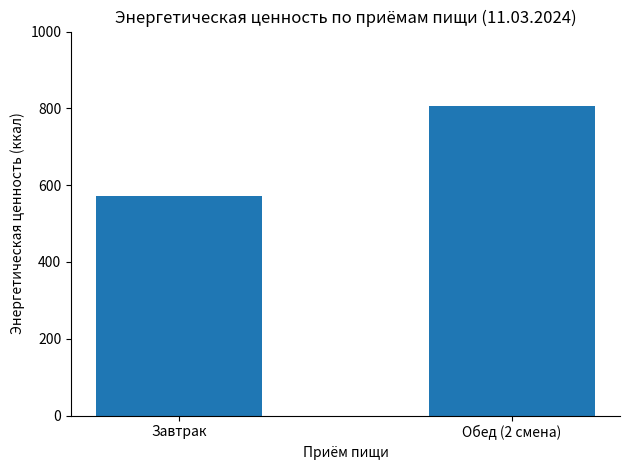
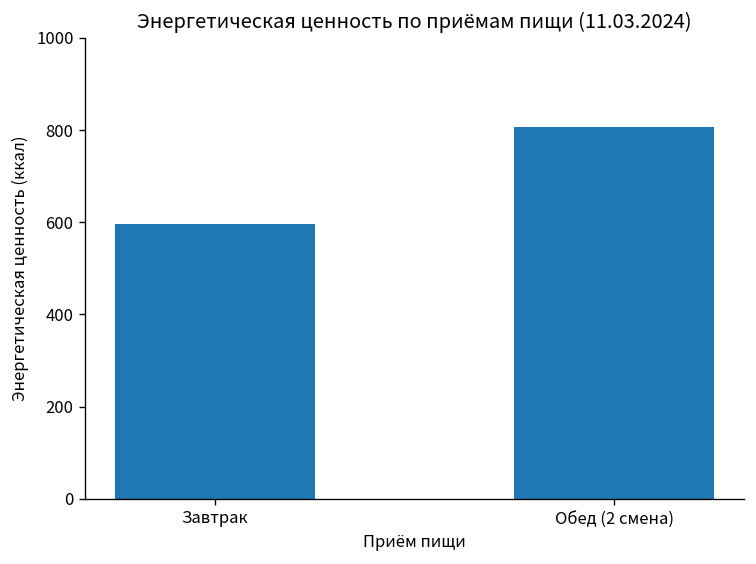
  {
-   "Завтрак": 570,
+   "Завтрак": 600,
    "Обед (2 смена)": 810
  }
